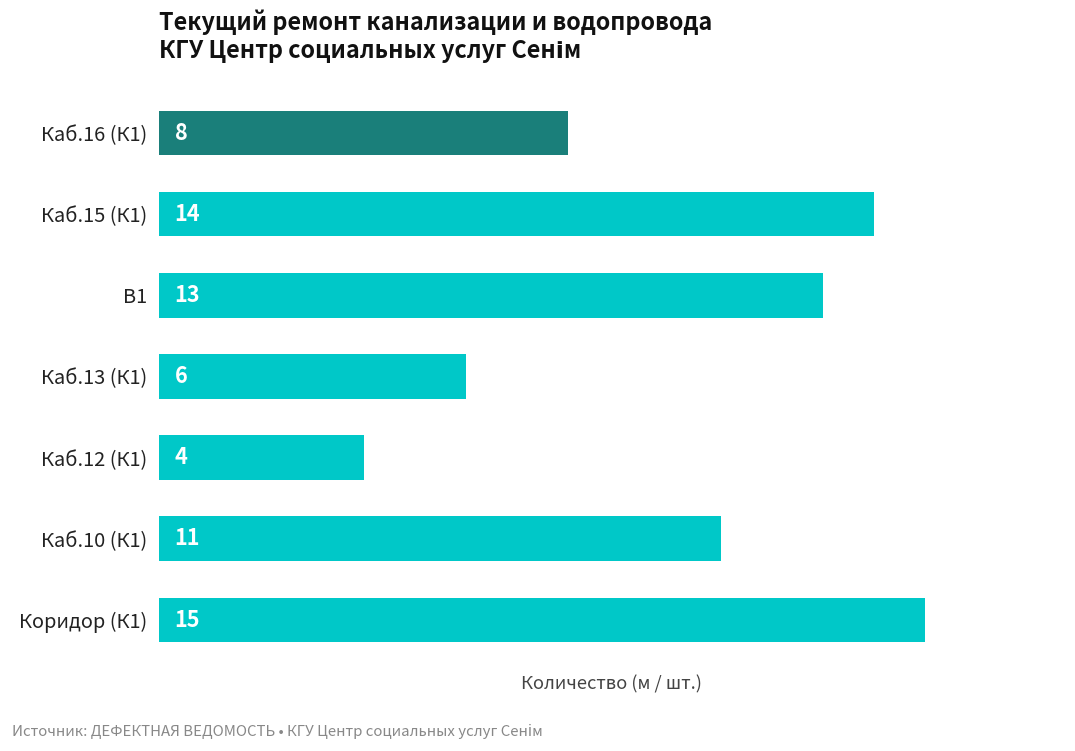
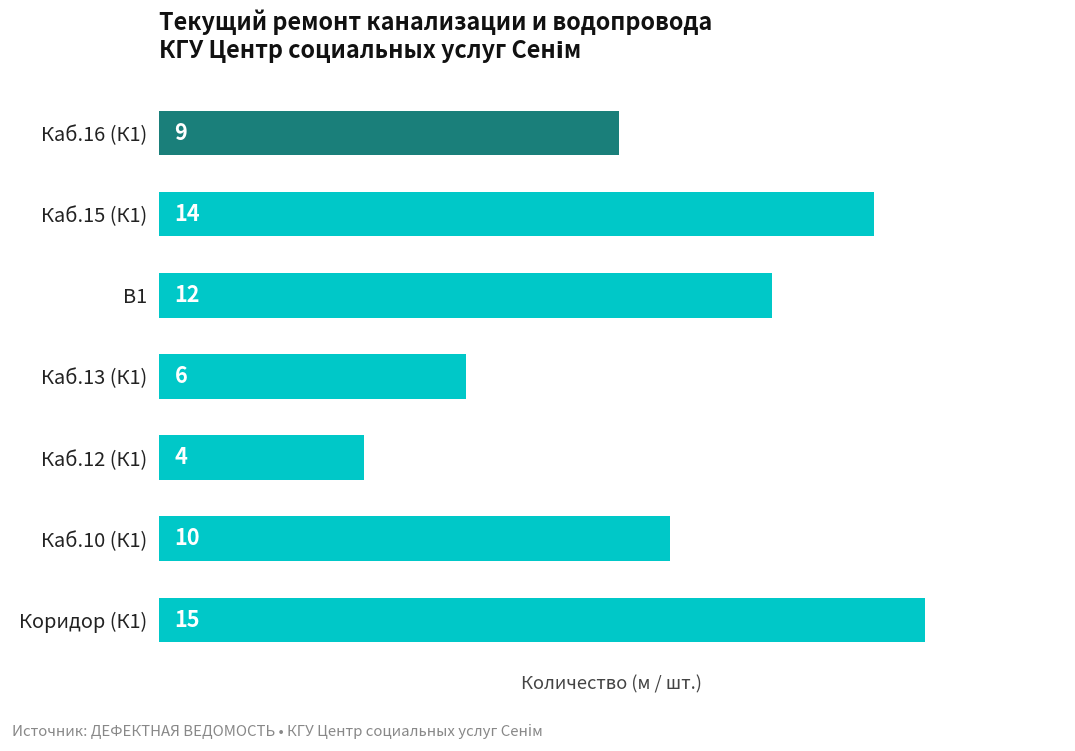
  {
-   "Каб.16 (К1)": 8,
+   "Каб.16 (К1)": 9,
    "Каб.15 (К1)": 14,
-   "В1": 13,
+   "В1": 12,
    "Каб.13 (К1)": 6,
    "Каб.12 (К1)": 4,
-   "Каб.10 (К1)": 11,
+   "Каб.10 (К1)": 10,
    "Коридор (К1)": 15
  }
